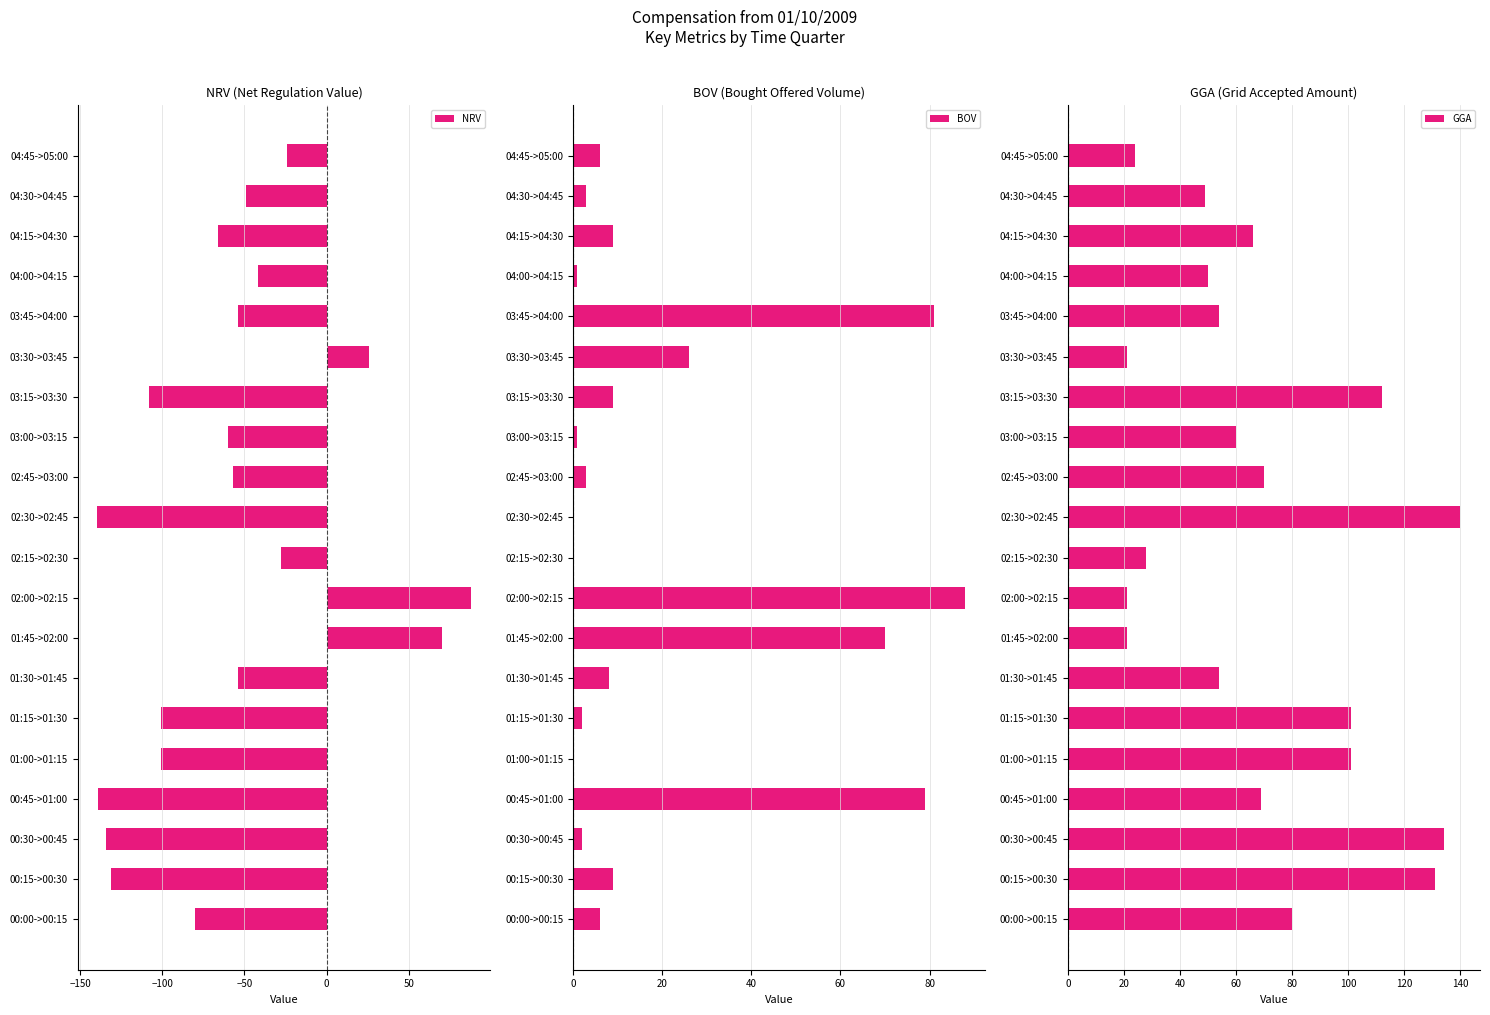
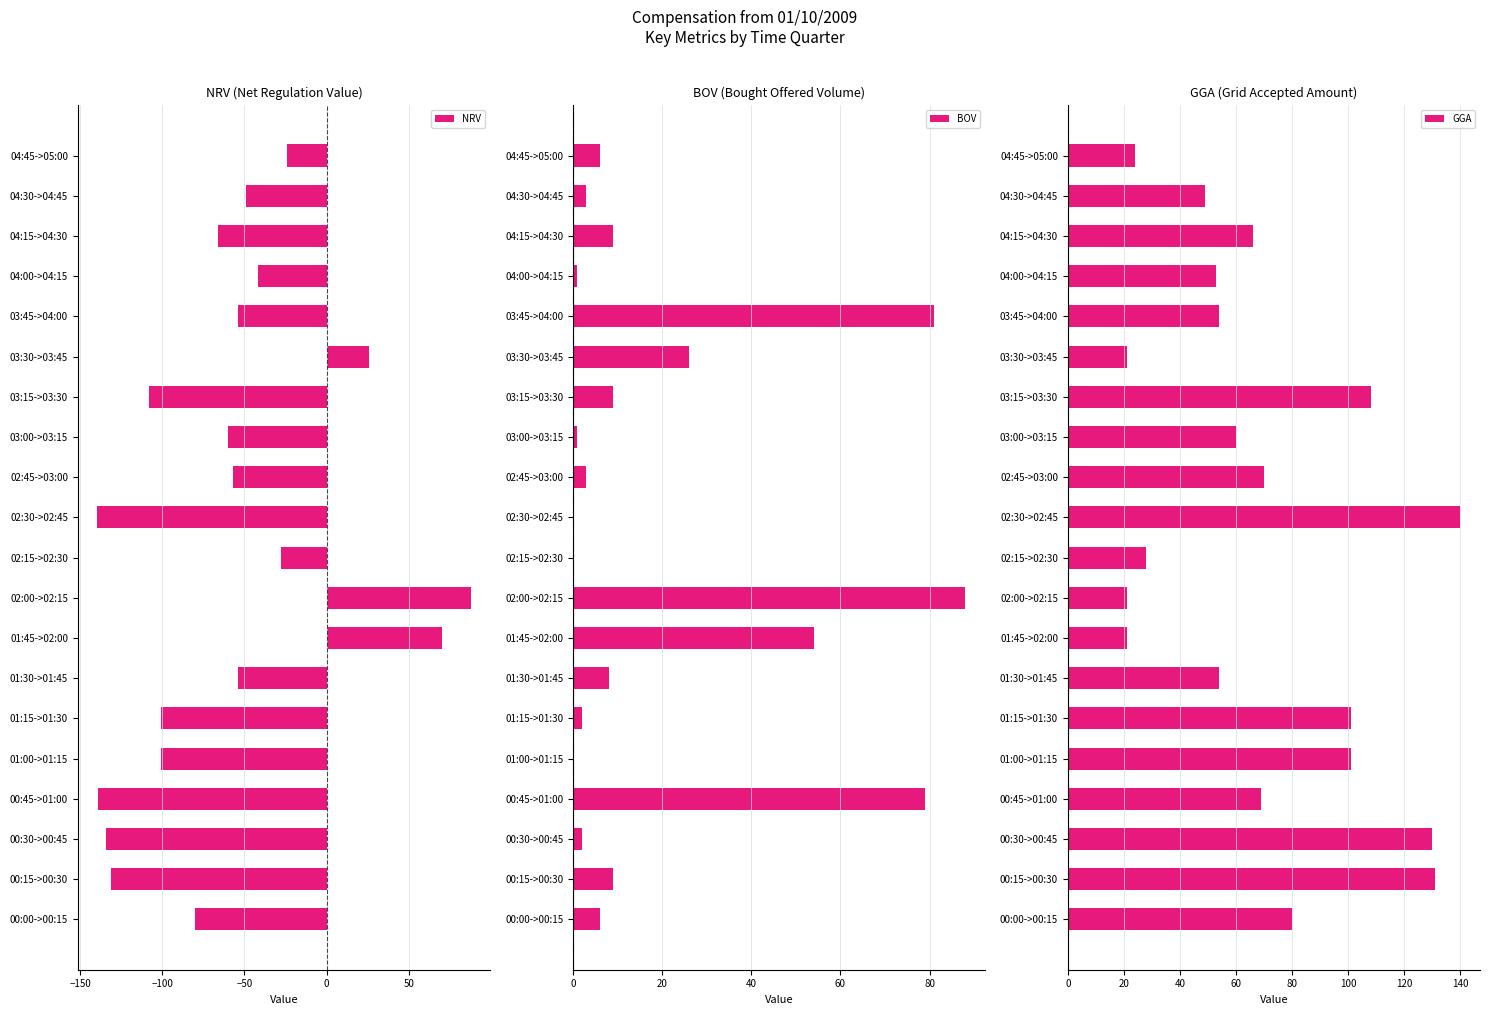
  {
    "NRV (Net Regulation Value)": {
      "04:45->05:00": -24,
      "04:30->04:45": -49,
      "04:15->04:30": -66,
      "04:00->04:15": -42,
      "03:45->04:00": -54,
      "03:30->03:45": 26,
      "03:15->03:30": -108,
      "03:00->03:15": -60,
      "02:45->03:00": -57,
      "02:30->02:45": -140,
      "02:15->02:30": -28,
      "02:00->02:15": 88,
      "01:45->02:00": 70,
      "01:30->01:45": -54,
      "01:15->01:30": -101,
      "01:00->01:15": -101,
      "00:45->01:00": -139,
      "00:30->00:45": -134,
      "00:15->00:30": -131,
      "00:00->00:15": -80
    },
    "BOV (Bought Offered Volume)": {
      "04:45->05:00": 6,
      "04:30->04:45": 3,
      "04:15->04:30": 9,
      "04:00->04:15": 1,
      "03:45->04:00": 81,
      "03:30->03:45": 26,
      "03:15->03:30": 9,
      "03:00->03:15": 1,
      "02:45->03:00": 3,
      "02:30->02:45": 0,
      "02:15->02:30": 0,
      "02:00->02:15": 88,
-     "01:45->02:00": 70,
+     "01:45->02:00": 54,
      "01:30->01:45": 8,
      "01:15->01:30": 2,
      "01:00->01:15": 0,
      "00:45->01:00": 79,
      "00:30->00:45": 2,
      "00:15->00:30": 9,
      "00:00->00:15": 6
    },
    "GGA (Grid Accepted Amount)": {
      "04:45->05:00": 24,
      "04:30->04:45": 49,
      "04:15->04:30": 66,
-     "04:00->04:15": 50,
+     "04:00->04:15": 53,
      "03:45->04:00": 54,
      "03:30->03:45": 21,
-     "03:15->03:30": 112,
+     "03:15->03:30": 108,
      "03:00->03:15": 60,
      "02:45->03:00": 70,
      "02:30->02:45": 140,
      "02:15->02:30": 28,
      "02:00->02:15": 21,
      "01:45->02:00": 21,
      "01:30->01:45": 54,
      "01:15->01:30": 101,
      "01:00->01:15": 101,
      "00:45->01:00": 69,
-     "00:30->00:45": 134,
+     "00:30->00:45": 130,
      "00:15->00:30": 131,
      "00:00->00:15": 80
    }
  }
